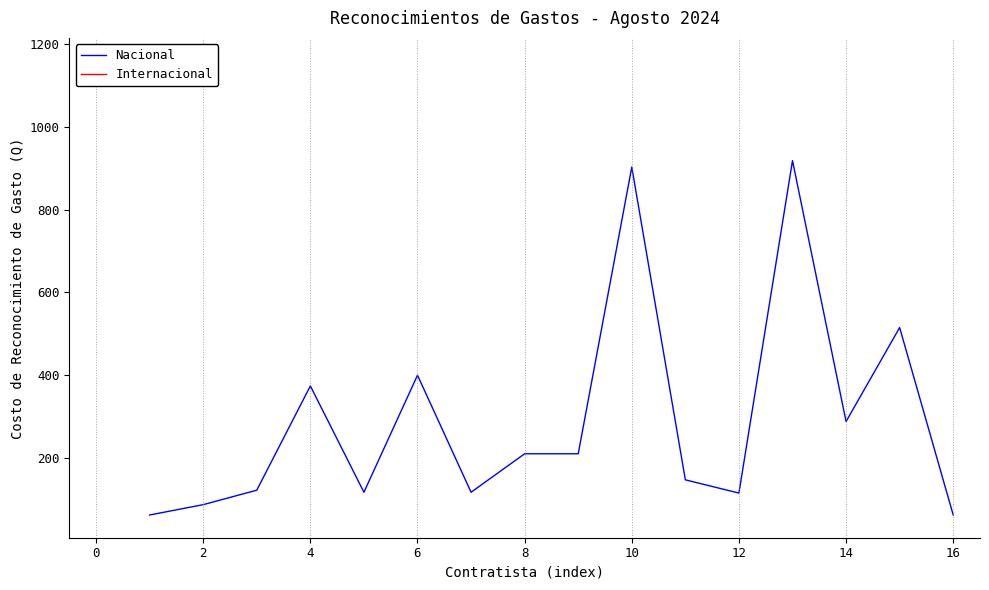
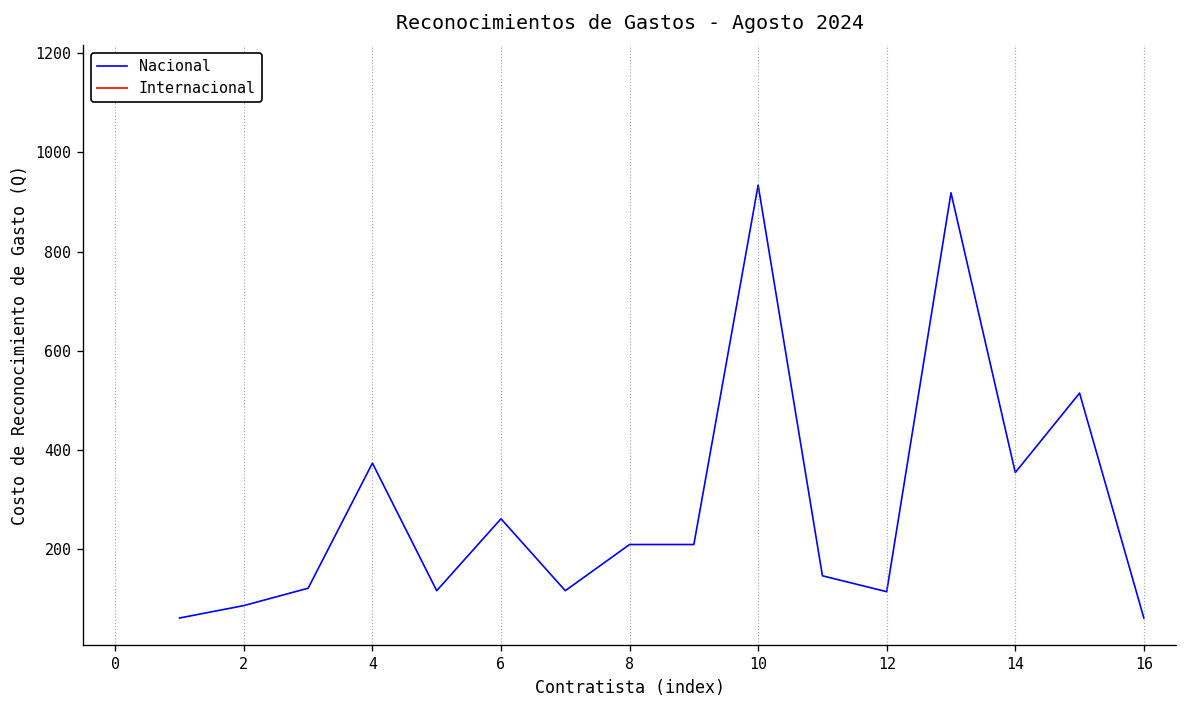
  {
    "Nacional": {
      "2": 90,
      "4": 370,
-     "6": 400,
+     "6": 260,
      "8": 210,
-     "10": 900,
+     "10": 930,
      "12": 120,
-     "14": 290,
+     "14": 360,
      "16": 60
    }
  }
